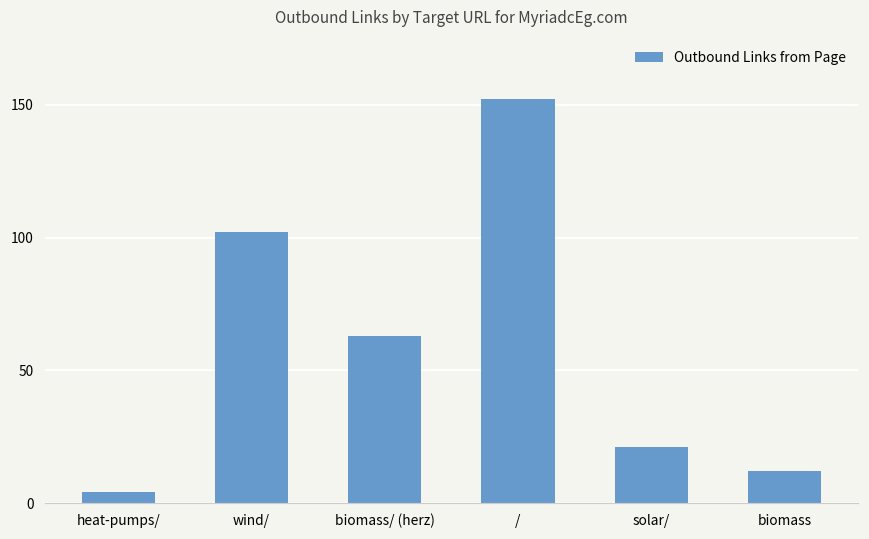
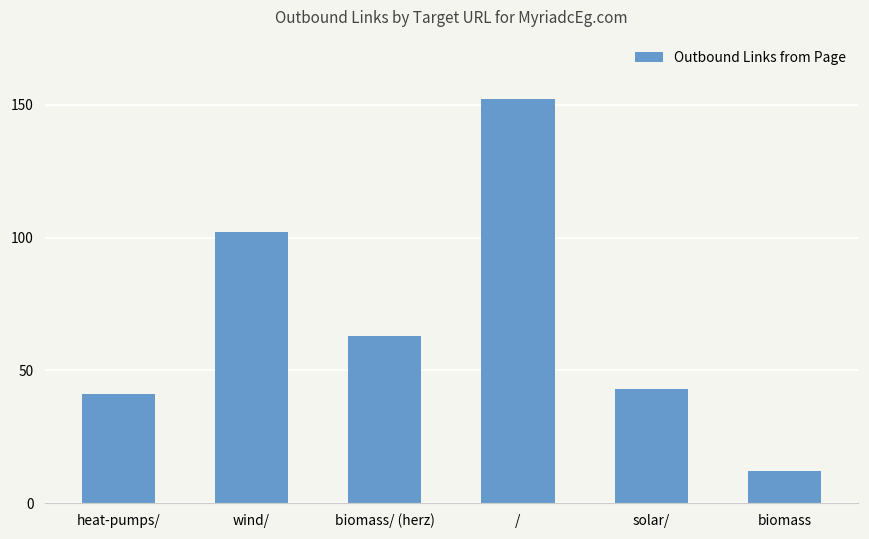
  {
-   "heat-pumps/": 4,
+   "heat-pumps/": 41,
    "wind/": 102,
    "biomass/ (herz)": 63,
    "/": 152,
-   "solar/": 21,
+   "solar/": 43,
    "biomass": 12
  }
